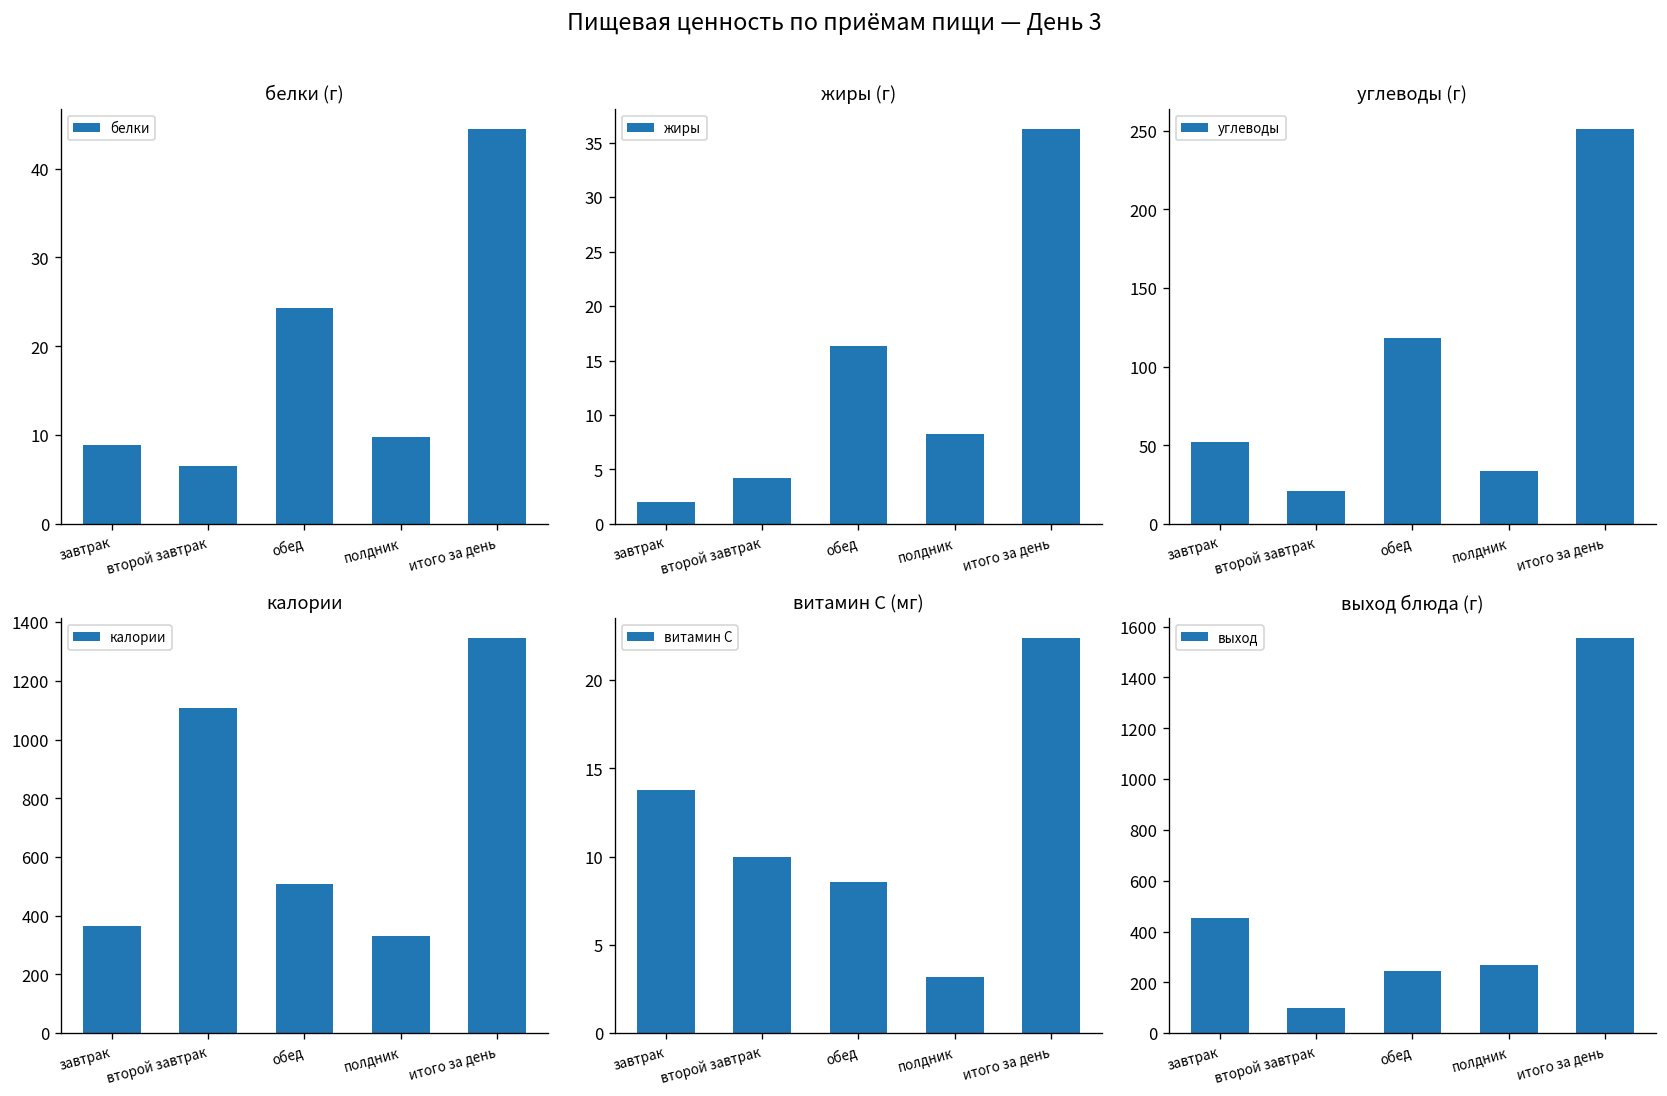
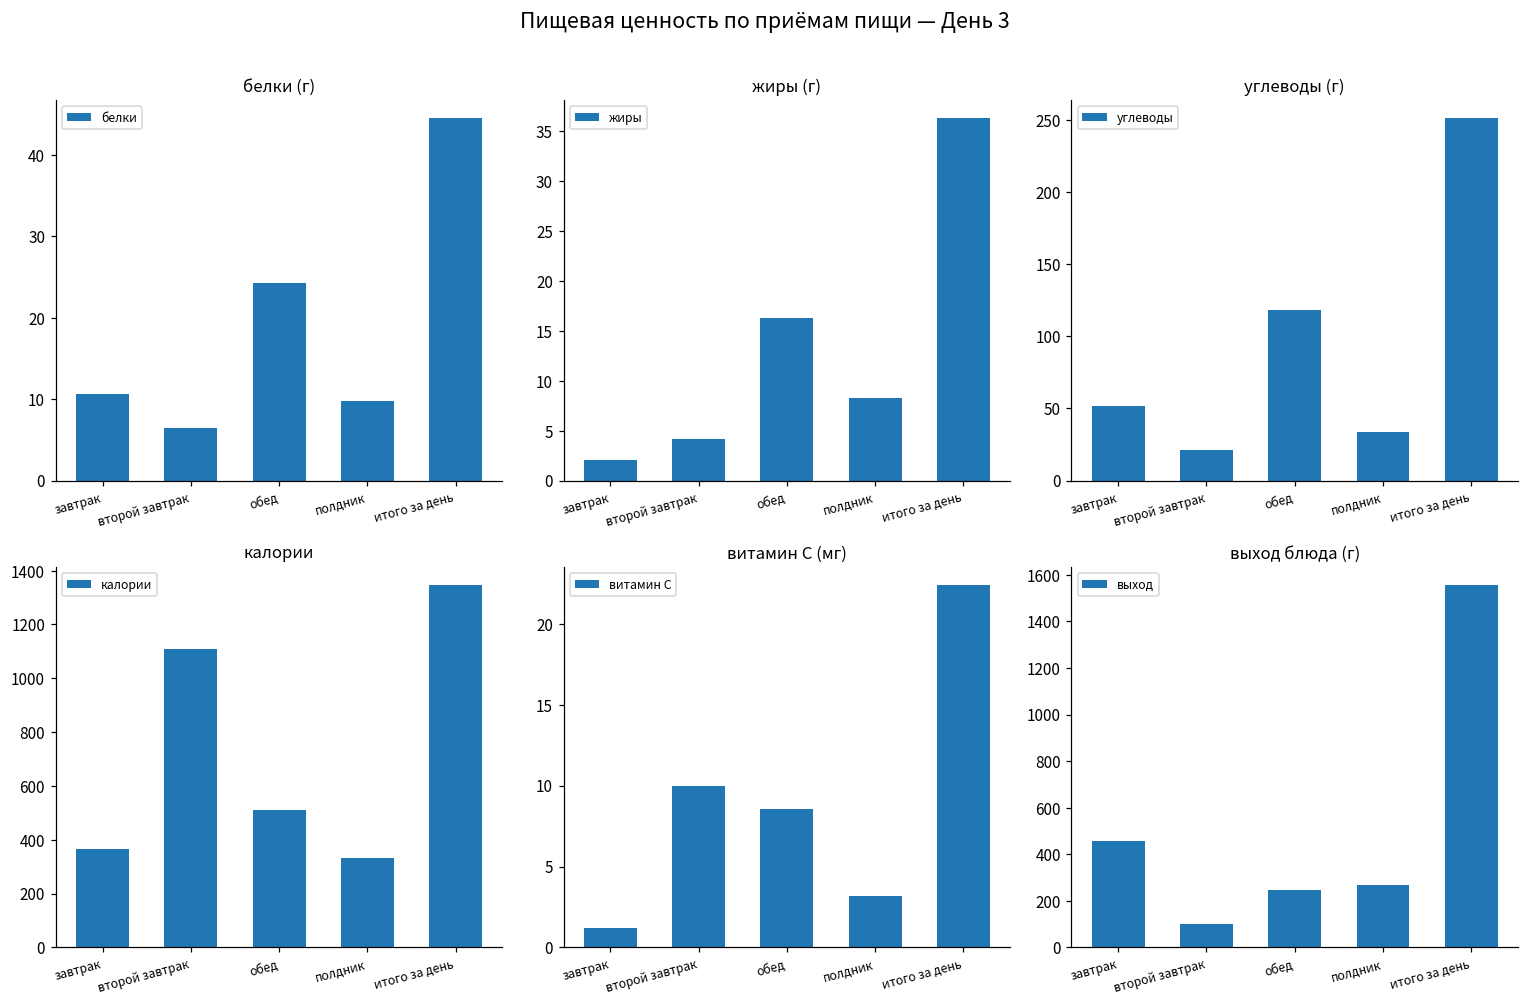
  {
    "белки (г)": {
-     "завтрак": 9,
+     "завтрак": 11,
      "второй завтрак": 7,
      "обед": 24,
      "полдник": 10,
      "итого за день": 44
    },
    "жиры (г)": {
      "завтрак": 2,
      "второй завтрак": 4,
      "обед": 16,
      "полдник": 8,
      "итого за день": 36
    },
    "углеводы (г)": {
      "завтрак": 52,
      "второй завтрак": 21,
      "обед": 118,
      "полдник": 34,
      "итого за день": 251
    },
    "калории": {
      "завтрак": 360,
      "второй завтрак": 1110,
      "обед": 510,
      "полдник": 330,
      "итого за день": 1350
    },
    "витамин С (мг)": {
-     "завтрак": 13.8,
+     "завтрак": 1.2,
      "второй завтрак": 10.0,
      "обед": 8.6,
      "полдник": 3.2,
      "итого за день": 22.4
    },
    "выход блюда (г)": {
      "завтрак": 460,
      "второй завтрак": 100,
      "обед": 250,
      "полдник": 270,
      "итого за день": 1560
    }
  }
